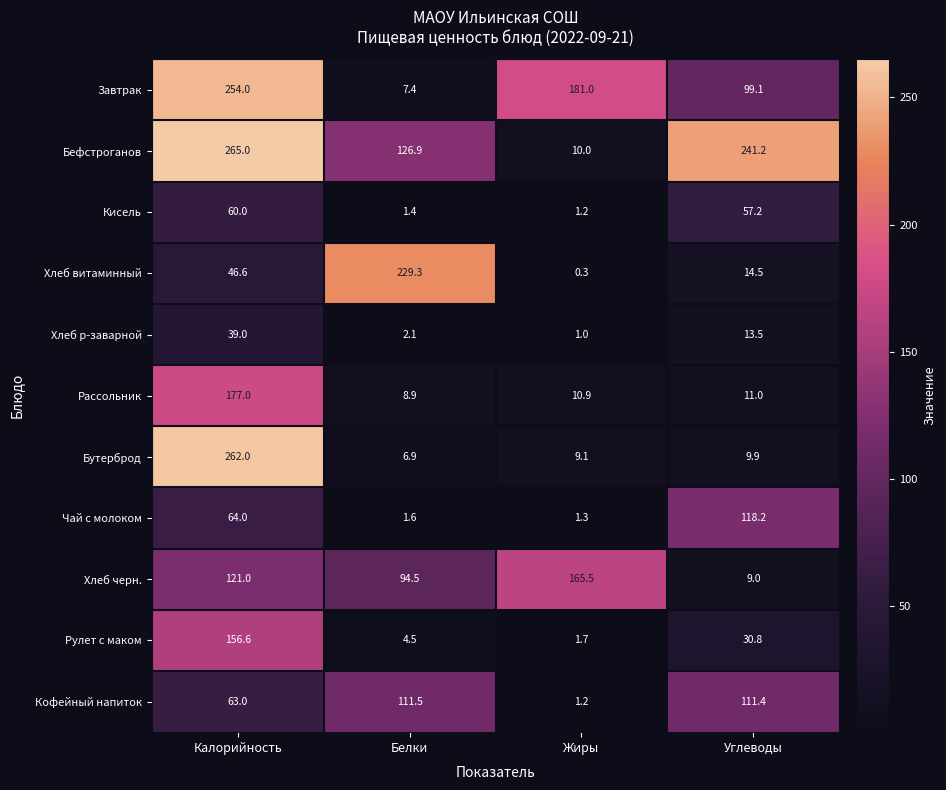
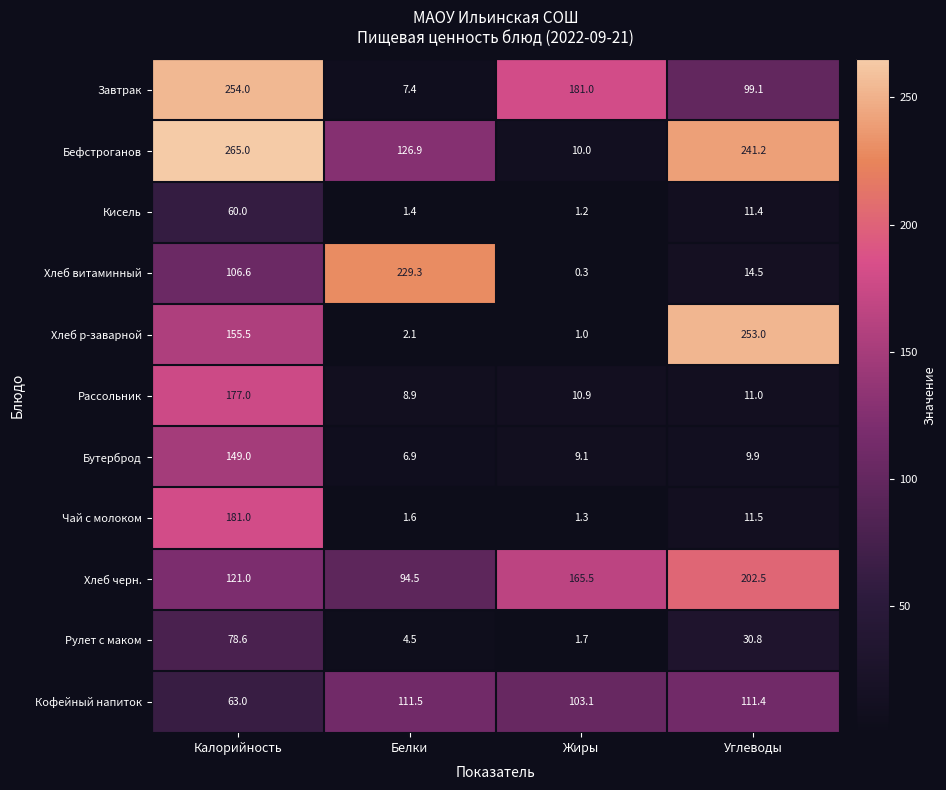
  {
    "Завтрак": {
      "Калорийность": 254.0,
      "Белки": 7.4,
      "Жиры": 181.0,
      "Углеводы": 99.1
    },
    "Бефстроганов": {
      "Калорийность": 265.0,
      "Белки": 126.9,
      "Жиры": 10.0,
      "Углеводы": 241.2
    },
    "Кисель": {
      "Калорийность": 60.0,
      "Белки": 1.4,
      "Жиры": 1.2,
-     "Углеводы": 57.2
+     "Углеводы": 11.4
    },
    "Хлеб витаминный": {
-     "Калорийность": 46.6,
+     "Калорийность": 106.6,
      "Белки": 229.3,
      "Жиры": 0.3,
      "Углеводы": 14.5
    },
    "Хлеб р-заварной": {
-     "Калорийность": 39.0,
+     "Калорийность": 155.5,
      "Белки": 2.1,
      "Жиры": 1.0,
-     "Углеводы": 13.5
+     "Углеводы": 253.0
    },
    "Рассольник": {
      "Калорийность": 177.0,
      "Белки": 8.9,
      "Жиры": 10.9,
      "Углеводы": 11.0
    },
    "Бутерброд": {
-     "Калорийность": 262.0,
+     "Калорийность": 149.0,
      "Белки": 6.9,
      "Жиры": 9.1,
      "Углеводы": 9.9
    },
    "Чай с молоком": {
-     "Калорийность": 64.0,
+     "Калорийность": 181.0,
      "Белки": 1.6,
      "Жиры": 1.3,
-     "Углеводы": 118.2
+     "Углеводы": 11.5
    },
    "Хлеб черн.": {
      "Калорийность": 121.0,
      "Белки": 94.5,
      "Жиры": 165.5,
-     "Углеводы": 9.0
+     "Углеводы": 202.5
    },
    "Рулет с маком": {
-     "Калорийность": 156.6,
+     "Калорийность": 78.6,
      "Белки": 4.5,
      "Жиры": 1.7,
      "Углеводы": 30.8
    },
    "Кофейный напиток": {
      "Калорийность": 63.0,
      "Белки": 111.5,
-     "Жиры": 1.2,
+     "Жиры": 103.1,
      "Углеводы": 111.4
    }
  }
